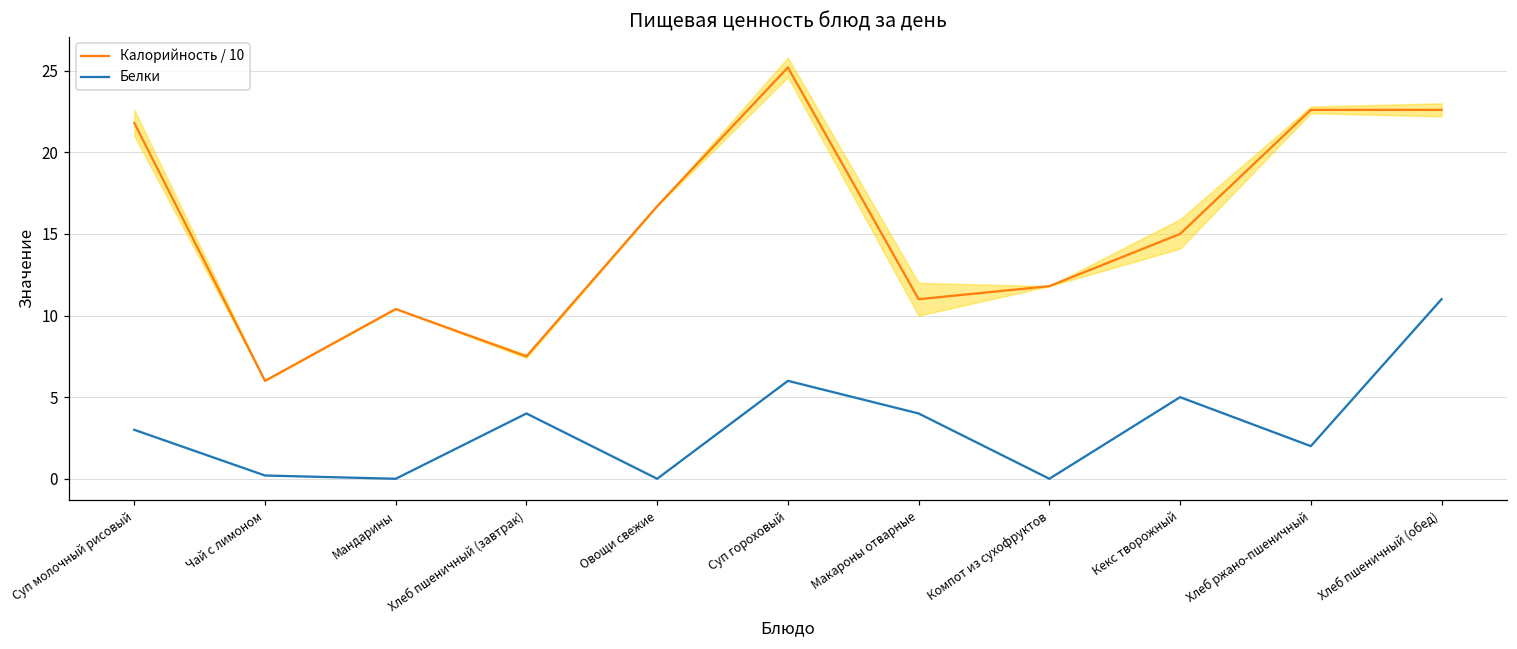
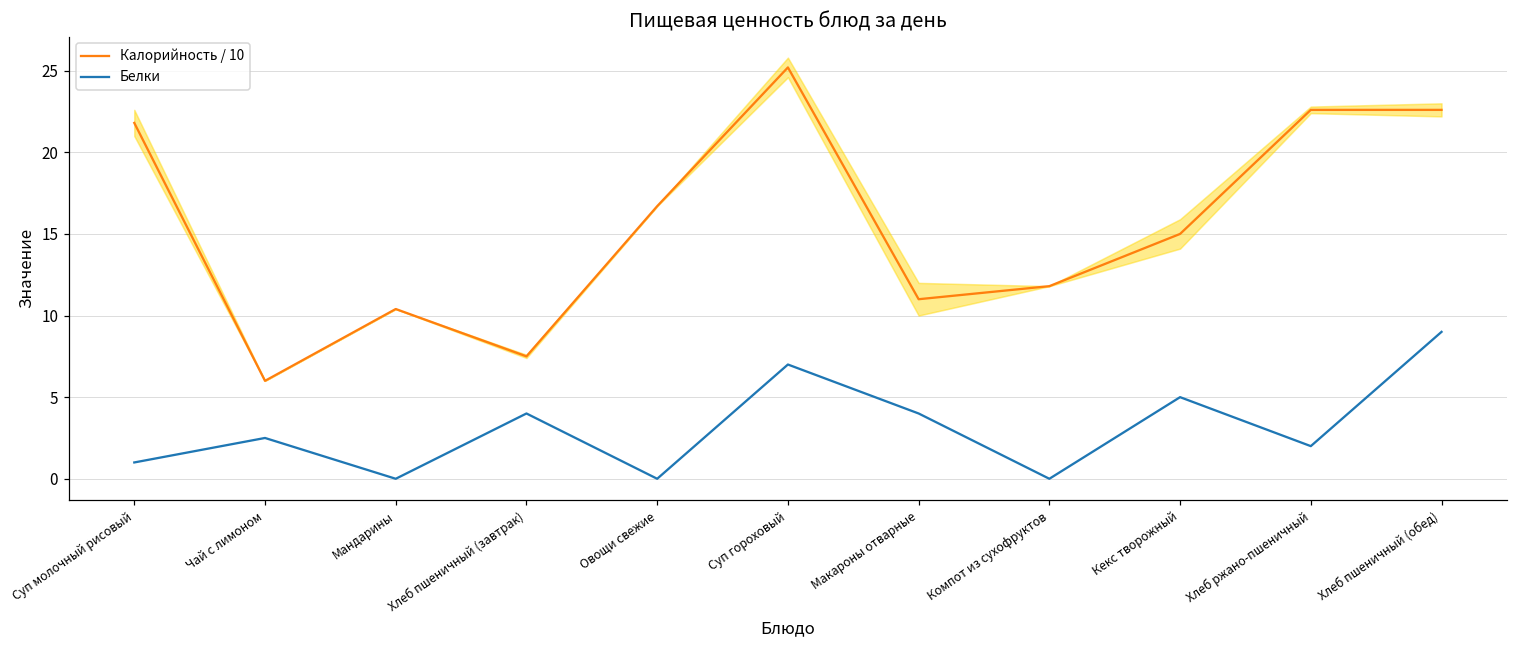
  {
    "Калорийность / 10": {
      "Суп молочный рисовый": 21.8,
      "Суп гороховый": 25.2,
      "Макароны отварные": 11.0,
      "Кекс творожный": 15.0,
      "Хлеб ржано-пшеничный": 22.6,
      "Хлеб пшеничный (обед)": 22.6
    },
    "Белки": {
-     "Суп молочный рисовый": 3,
-     "Чай с лимоном": 0.2,
+     "Суп молочный рисовый": 1,
+     "Чай с лимоном": 2.5,
      "Мандарины": 0.0,
      "Хлеб пшеничный (завтрак)": 4.0,
      "Овощи свежие": 0.0,
-     "Суп гороховый": 6,
+     "Суп гороховый": 7,
      "Макароны отварные": 4.0,
      "Компот из сухофруктов": 0.0,
      "Кекс творожный": 5.0,
      "Хлеб ржано-пшеничный": 2.0,
-     "Хлеб пшеничный (обед)": 11
+     "Хлеб пшеничный (обед)": 9
    }
  }
